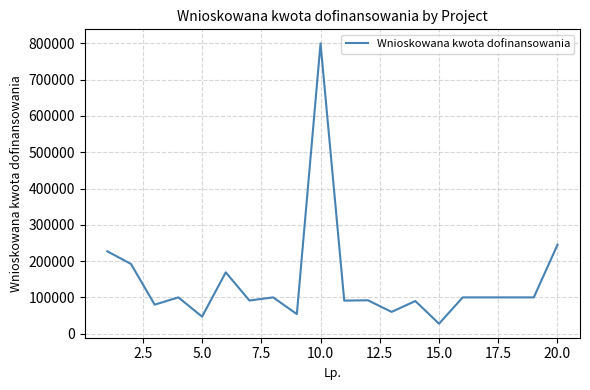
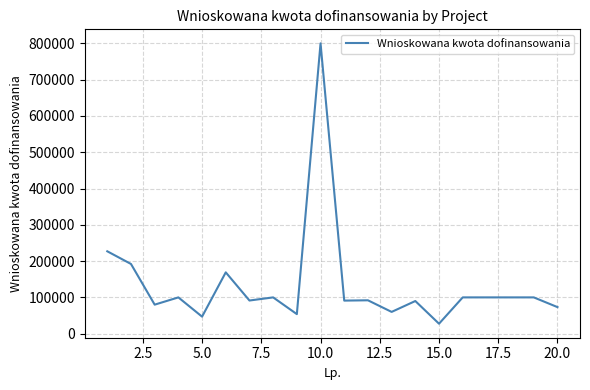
  {
    "5.0": 50000,
    "10.0": 800000,
    "15.0": 30000,
-   "20.0": 250000
+   "20.0": 70000
  }
